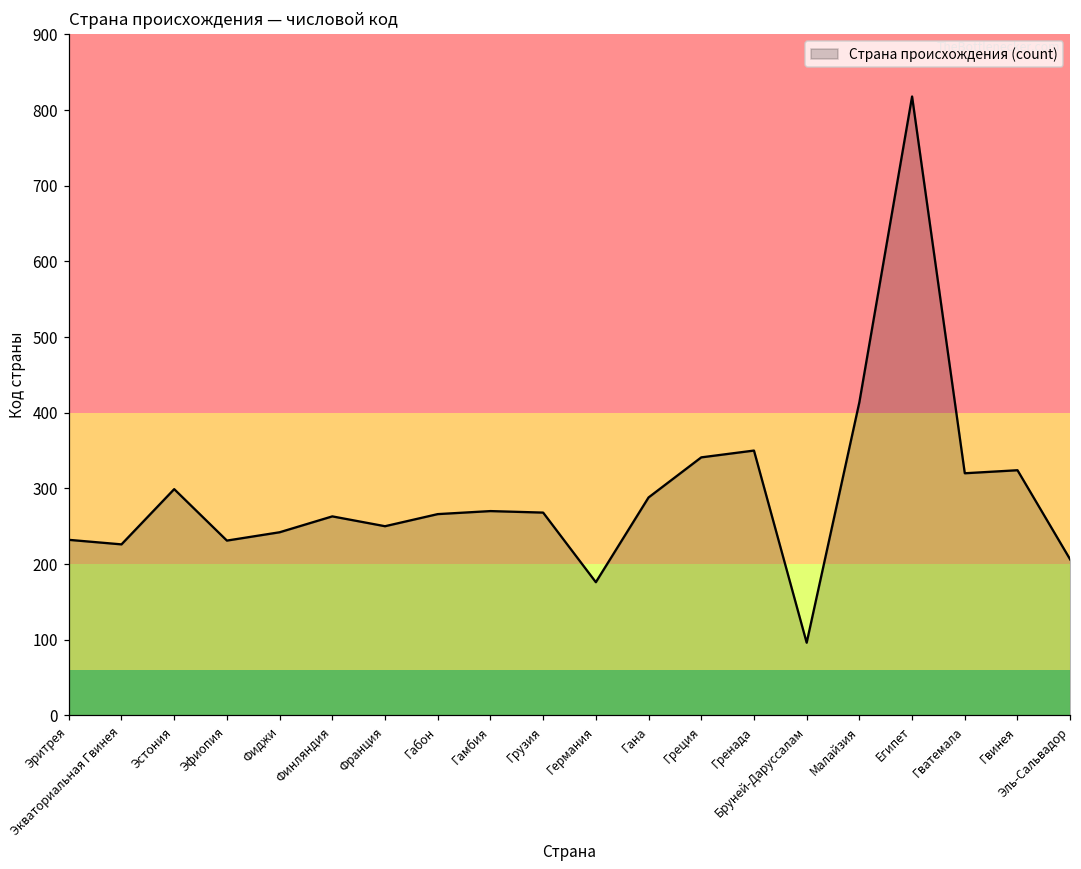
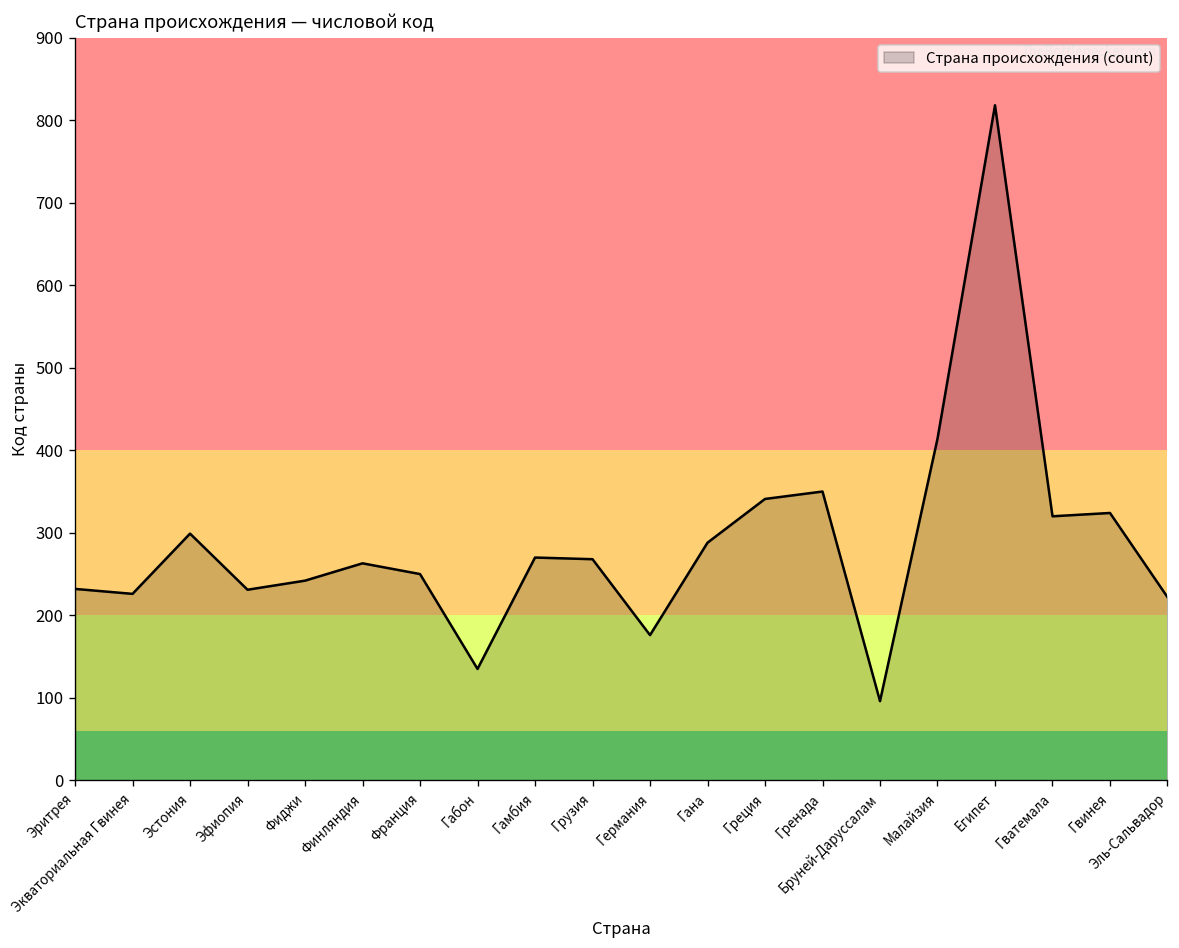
  {
    "Эритрея": 230,
    "Экваториальная Гвинея": 230,
    "Эстония": 300,
    "Эфиопия": 230,
    "Фиджи": 240,
    "Финляндия": 260,
    "Франция": 250,
-   "Габон": 270,
+   "Габон": 140,
    "Гамбия": 270,
    "Грузия": 270,
    "Германия": 180,
    "Гана": 290,
    "Греция": 340,
    "Гренада": 350,
    "Бруней-Даруссалам": 100,
    "Малайзия": 410,
    "Египет": 820,
    "Гватемала": 320,
    "Гвинея": 320,
-   "Эль-Сальвадор": 210
+   "Эль-Сальвадор": 220
  }
